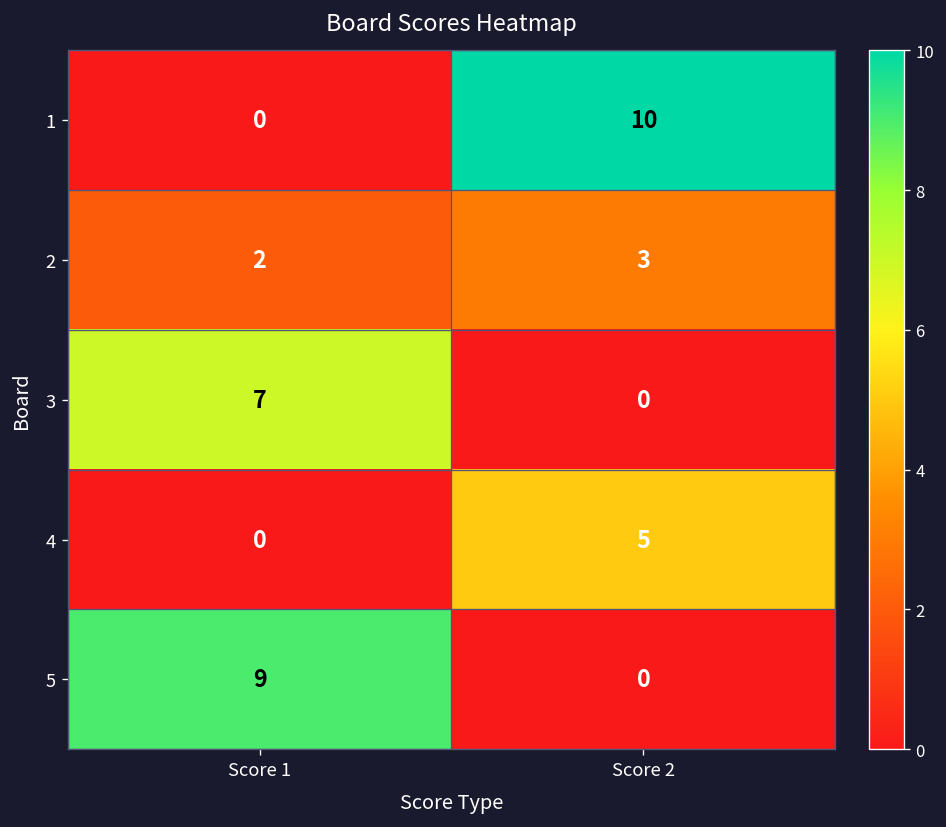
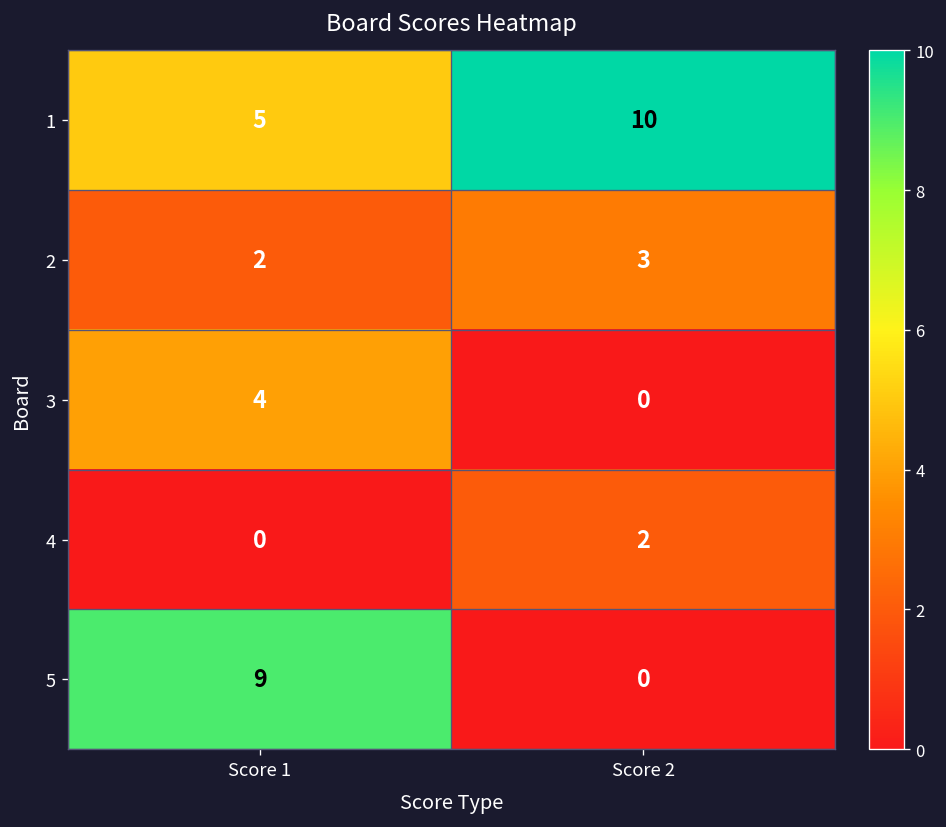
  {
    "1": {
-     "Score 1": 0,
+     "Score 1": 5,
      "Score 2": 10
    },
    "2": {
      "Score 1": 2,
      "Score 2": 3
    },
    "3": {
-     "Score 1": 7,
+     "Score 1": 4,
      "Score 2": 0
    },
    "4": {
      "Score 1": 0,
-     "Score 2": 5
+     "Score 2": 2
    },
    "5": {
      "Score 1": 9,
      "Score 2": 0
    }
  }
